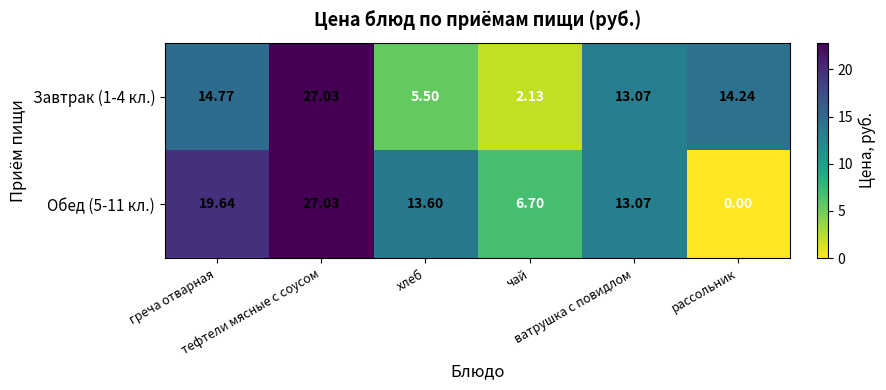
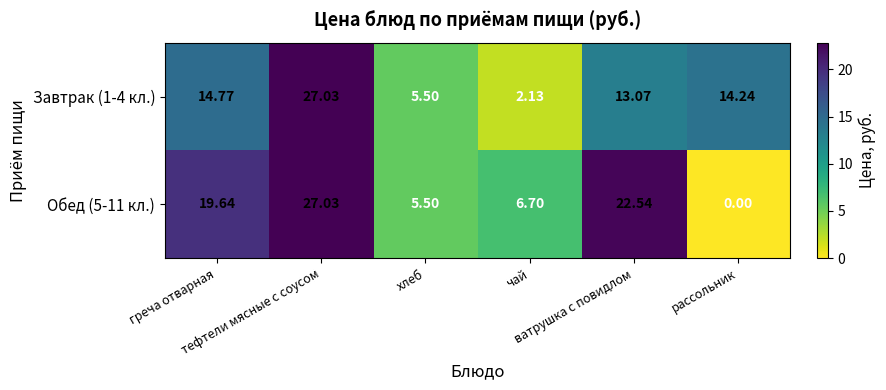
  {
    "Завтрак (1-4 кл.)": {
      "греча отварная": 14.77,
      "тефтели мясные с соусом": 27.03,
      "хлеб": 5.50,
      "чай": 2.13,
      "ватрушка с повидлом": 13.07,
      "рассольник": 14.24
    },
    "Обед (5-11 кл.)": {
      "греча отварная": 19.64,
      "тефтели мясные с соусом": 27.03,
-     "хлеб": 13.60,
+     "хлеб": 5.50,
      "чай": 6.70,
-     "ватрушка с повидлом": 13.07,
+     "ватрушка с повидлом": 22.54,
      "рассольник": 0.00
    }
  }
